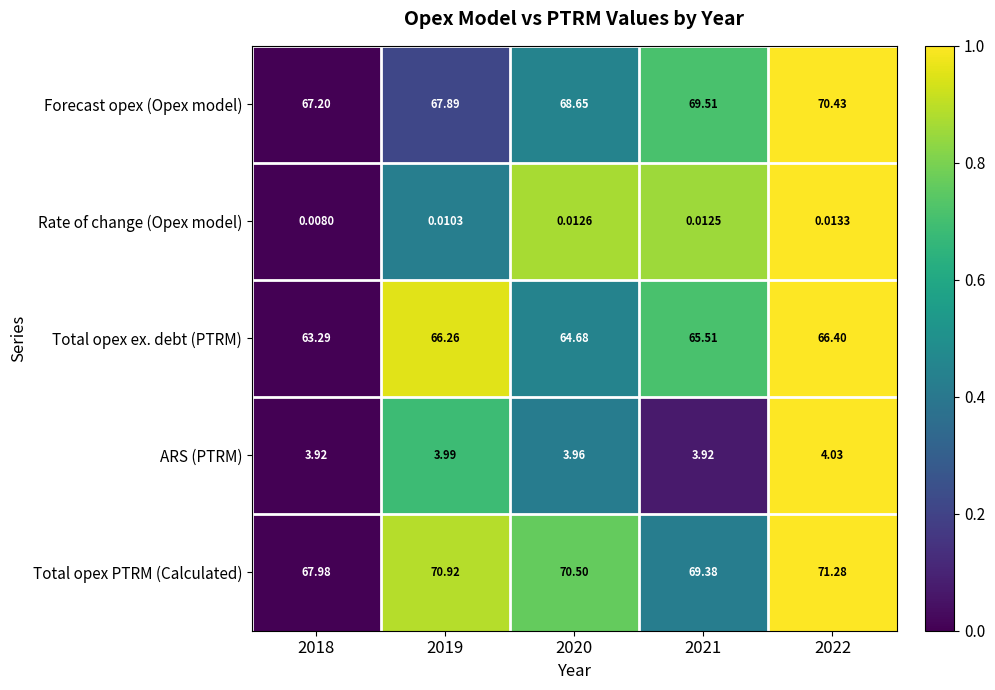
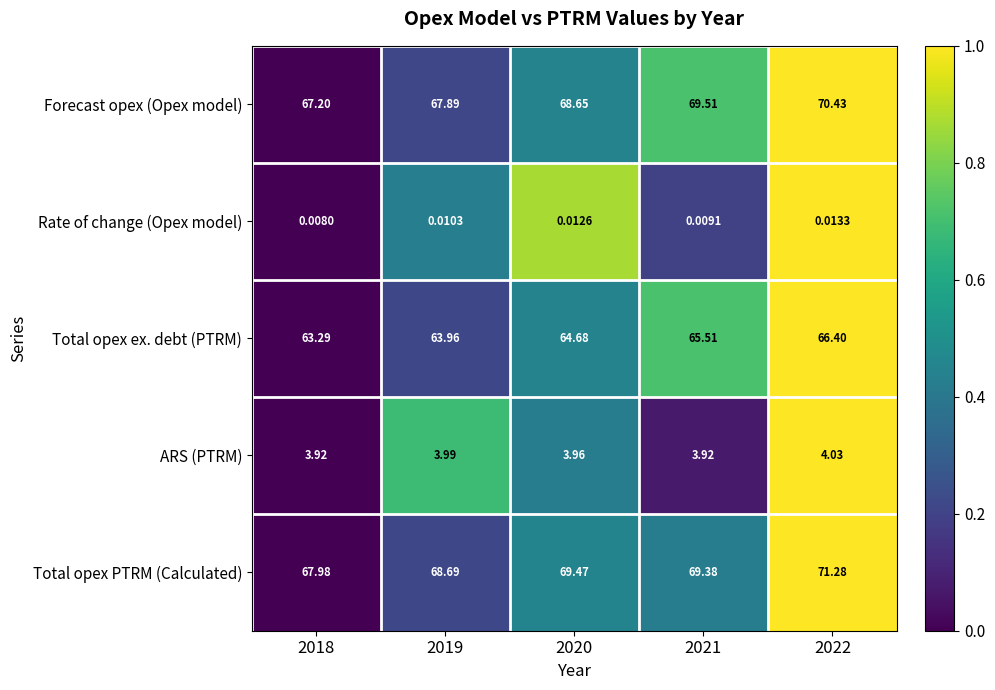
  {
    "Forecast opex (Opex model)": {
      "2018": 67.20,
      "2019": 67.89,
      "2020": 68.65,
      "2021": 69.51,
      "2022": 70.43
    },
    "Rate of change (Opex model)": {
      "2018": 0.0080,
      "2019": 0.0103,
      "2020": 0.0126,
-     "2021": 0.0125,
+     "2021": 0.0091,
      "2022": 0.0133
    },
    "Total opex ex. debt (PTRM)": {
      "2018": 63.29,
-     "2019": 66.26,
+     "2019": 63.96,
      "2020": 64.68,
      "2021": 65.51,
      "2022": 66.40
    },
    "ARS (PTRM)": {
      "2018": 3.92,
      "2019": 3.99,
      "2020": 3.96,
      "2021": 3.92,
      "2022": 4.03
    },
    "Total opex PTRM (Calculated)": {
      "2018": 67.98,
-     "2019": 70.92,
-     "2020": 70.50,
+     "2019": 68.69,
+     "2020": 69.47,
      "2021": 69.38,
      "2022": 71.28
    }
  }
